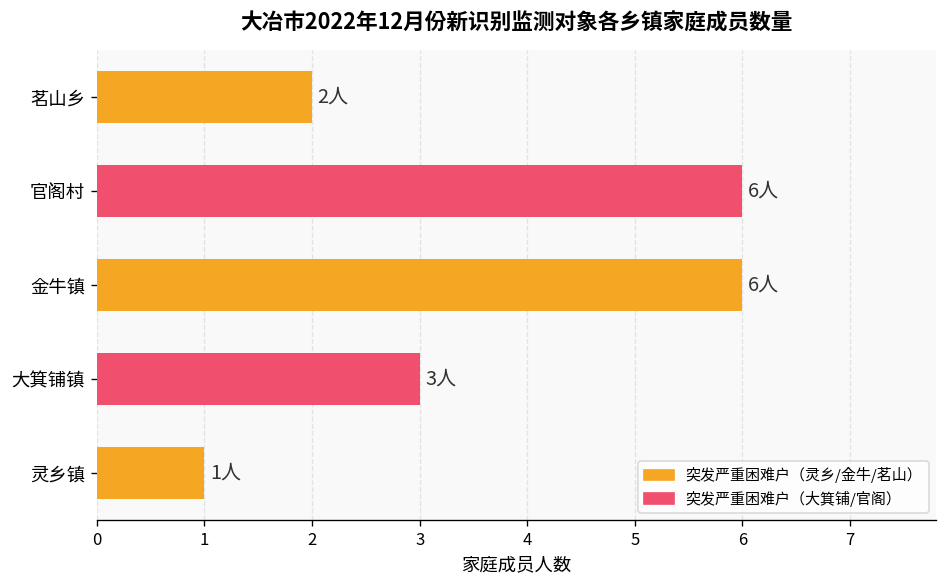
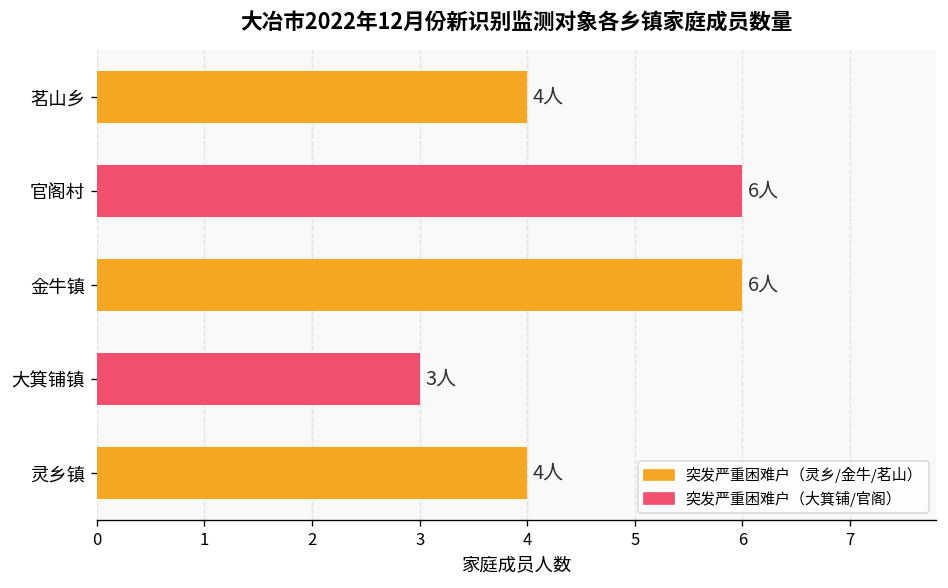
  {
-   "茗山乡": "2人",
+   "茗山乡": "4人",
    "官阁村": "6人",
    "金牛镇": "6人",
    "大箕铺镇": "3人",
-   "灵乡镇": "1人"
+   "灵乡镇": "4人"
  }
